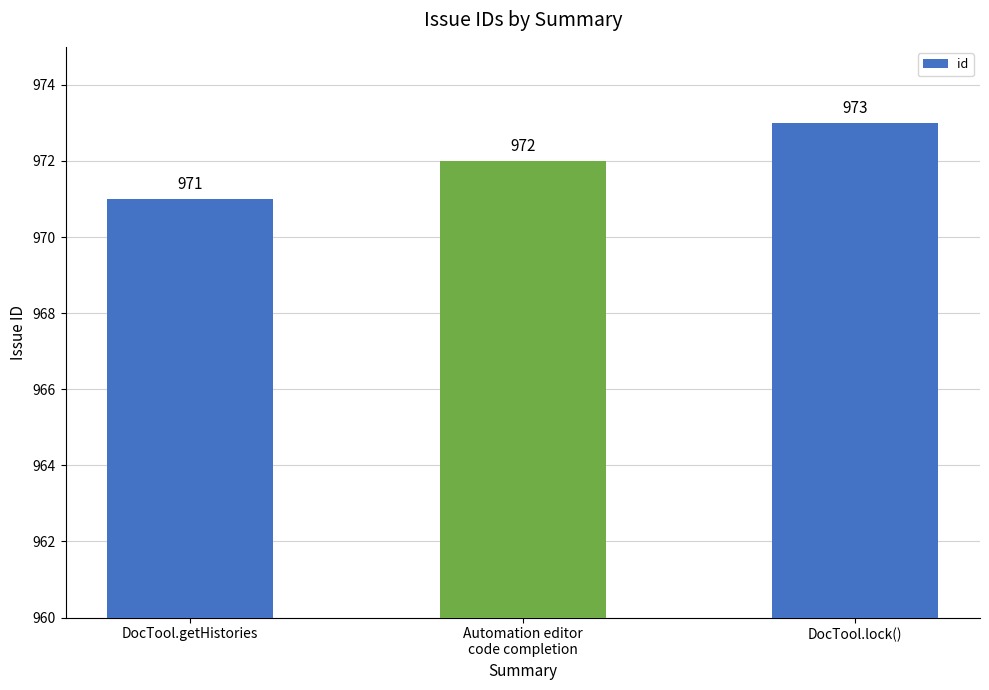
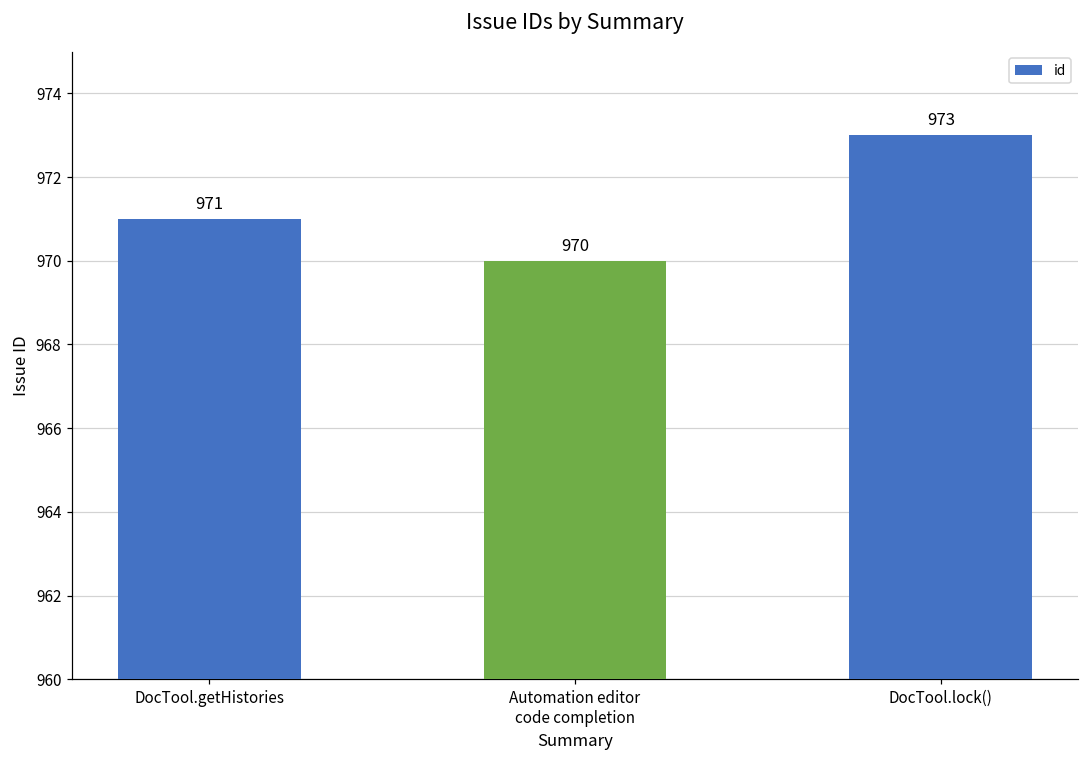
  {
    "DocTool.getHistories": 971,
-   "Automation editor code completion": 972,
+   "Automation editor code completion": 970,
    "DocTool.lock()": 973
  }
